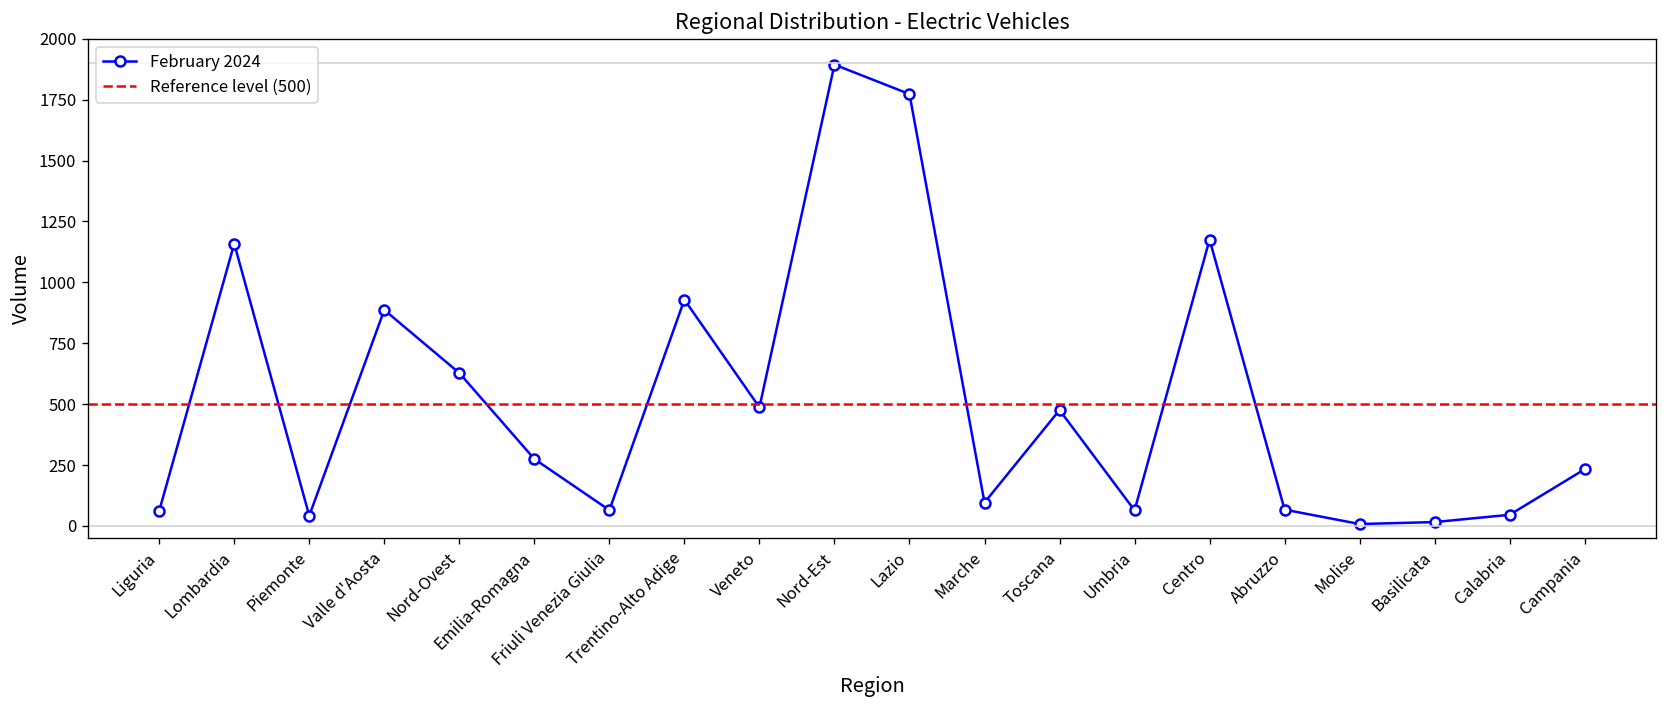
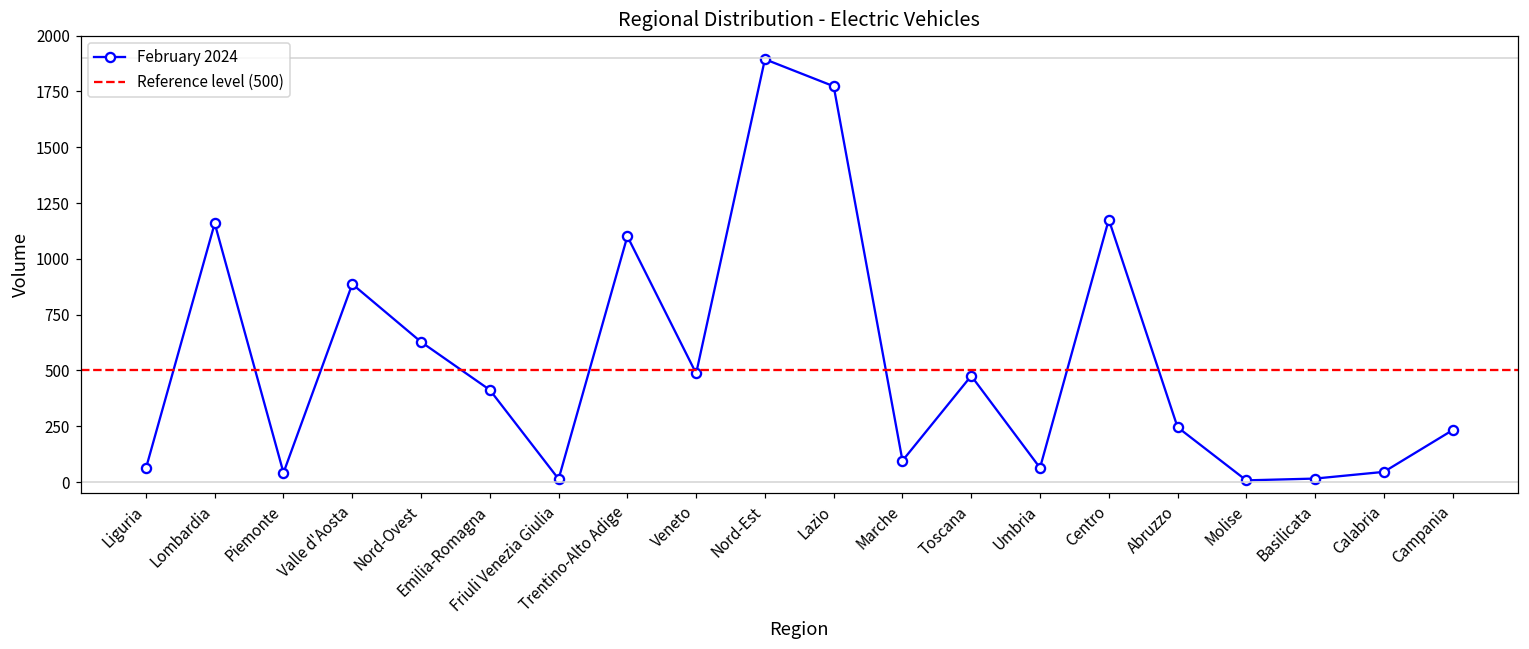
  {
    "Liguria": 60,
    "Lombardia": 1160,
    "Piemonte": 40,
    "Valle d'Aosta": 890,
    "Nord-Ovest": 630,
-   "Emilia-Romagna": 280,
-   "Friuli Venezia Giulia": 70,
-   "Trentino-Alto Adige": 930,
+   "Emilia-Romagna": 410,
+   "Friuli Venezia Giulia": 10,
+   "Trentino-Alto Adige": 1100,
    "Veneto": 490,
    "Nord-Est": 1890,
    "Lazio": 1770,
    "Marche": 100,
    "Toscana": 480,
    "Umbria": 60,
    "Centro": 1180,
-   "Abruzzo": 70,
+   "Abruzzo": 250,
    "Molise": 10,
    "Basilicata": 20,
    "Calabria": 50,
    "Campania": 230
  }
